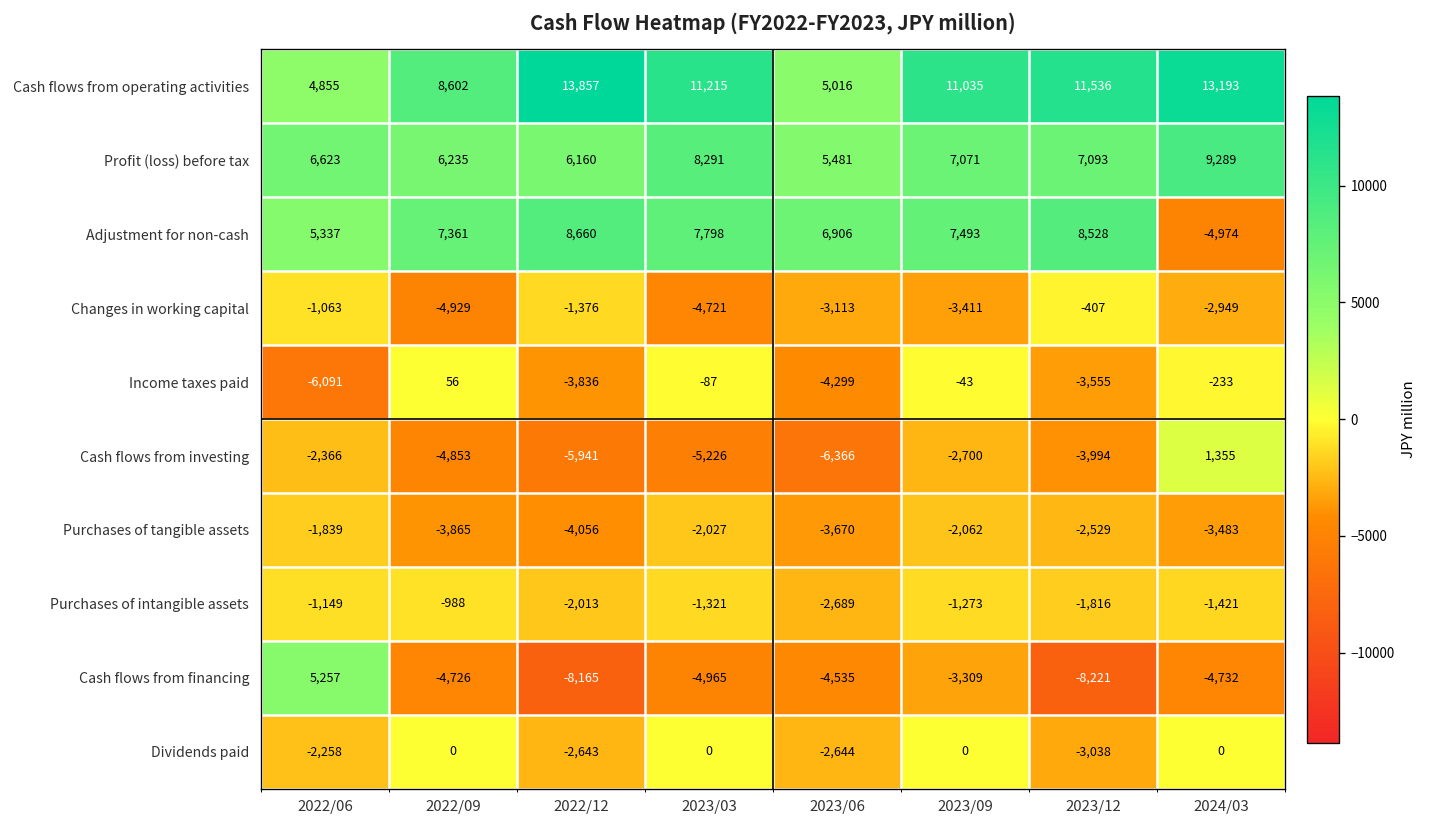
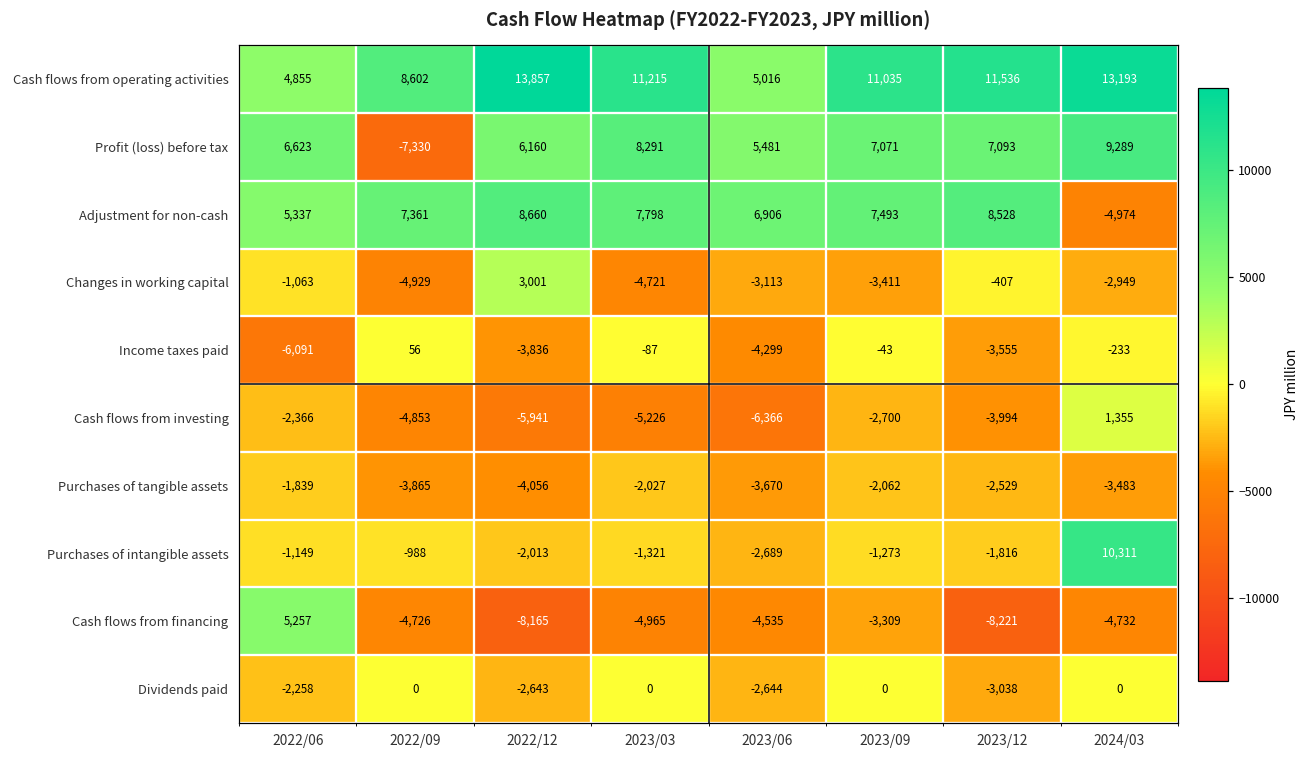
  {
    "Cash flows from operating activities": {
      "2022/06": "4,855",
      "2022/09": "8,602",
      "2022/12": "13,857",
      "2023/03": "11,215",
      "2023/06": "5,016",
      "2023/09": "11,035",
      "2023/12": "11,536",
      "2024/03": "13,193"
    },
    "Profit (loss) before tax": {
      "2022/06": "6,623",
-     "2022/09": "6,235",
+     "2022/09": "-7,330",
      "2022/12": "6,160",
      "2023/03": "8,291",
      "2023/06": "5,481",
      "2023/09": "7,071",
      "2023/12": "7,093",
      "2024/03": "9,289"
    },
    "Adjustment for non-cash": {
      "2022/06": "5,337",
      "2022/09": "7,361",
      "2022/12": "8,660",
      "2023/03": "7,798",
      "2023/06": "6,906",
      "2023/09": "7,493",
      "2023/12": "8,528",
      "2024/03": "-4,974"
    },
    "Changes in working capital": {
      "2022/06": "-1,063",
      "2022/09": "-4,929",
-     "2022/12": "-1,376",
+     "2022/12": "3,001",
      "2023/03": "-4,721",
      "2023/06": "-3,113",
      "2023/09": "-3,411",
      "2023/12": "-407",
      "2024/03": "-2,949"
    },
    "Income taxes paid": {
      "2022/06": "-6,091",
      "2022/09": "56",
      "2022/12": "-3,836",
      "2023/03": "-87",
      "2023/06": "-4,299",
      "2023/09": "-43",
      "2023/12": "-3,555",
      "2024/03": "-233"
    },
    "Cash flows from investing": {
      "2022/06": "-2,366",
      "2022/09": "-4,853",
      "2022/12": "-5,941",
      "2023/03": "-5,226",
      "2023/06": "-6,366",
      "2023/09": "-2,700",
      "2023/12": "-3,994",
      "2024/03": "1,355"
    },
    "Purchases of tangible assets": {
      "2022/06": "-1,839",
      "2022/09": "-3,865",
      "2022/12": "-4,056",
      "2023/03": "-2,027",
      "2023/06": "-3,670",
      "2023/09": "-2,062",
      "2023/12": "-2,529",
      "2024/03": "-3,483"
    },
    "Purchases of intangible assets": {
      "2022/06": "-1,149",
      "2022/09": "-988",
      "2022/12": "-2,013",
      "2023/03": "-1,321",
      "2023/06": "-2,689",
      "2023/09": "-1,273",
      "2023/12": "-1,816",
-     "2024/03": "-1,421"
+     "2024/03": "10,311"
    },
    "Cash flows from financing": {
      "2022/06": "5,257",
      "2022/09": "-4,726",
      "2022/12": "-8,165",
      "2023/03": "-4,965",
      "2023/06": "-4,535",
      "2023/09": "-3,309",
      "2023/12": "-8,221",
      "2024/03": "-4,732"
    },
    "Dividends paid": {
      "2022/06": "-2,258",
      "2022/09": "0",
      "2022/12": "-2,643",
      "2023/03": "0",
      "2023/06": "-2,644",
      "2023/09": "0",
      "2023/12": "-3,038",
      "2024/03": "0"
    }
  }
